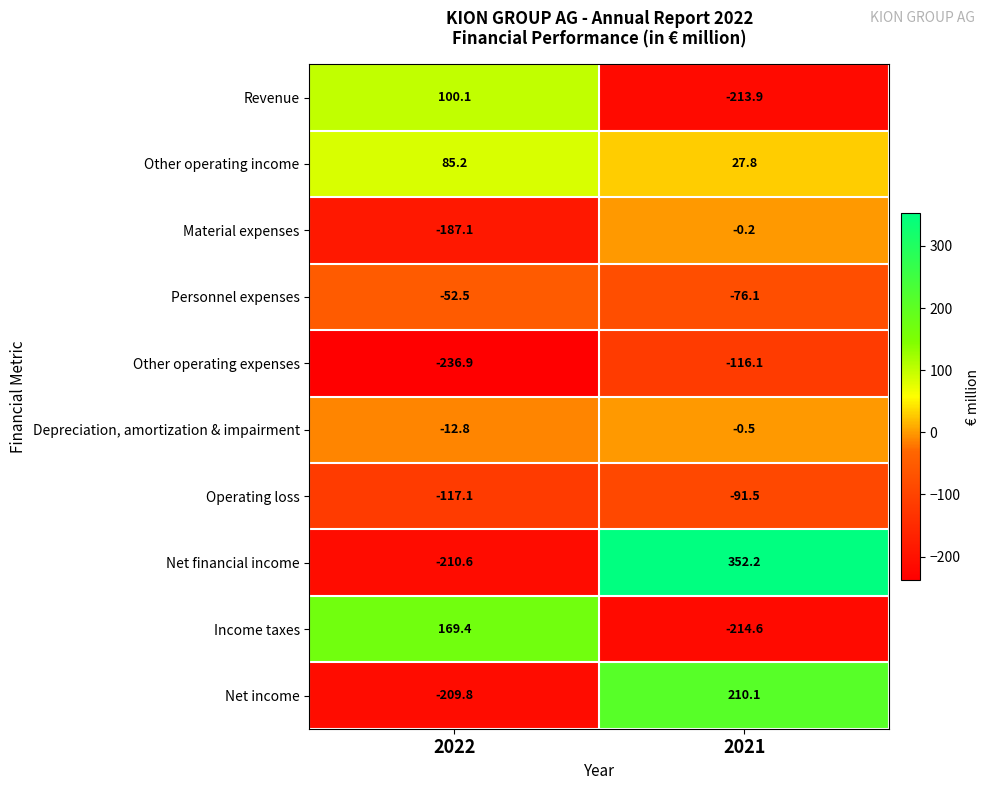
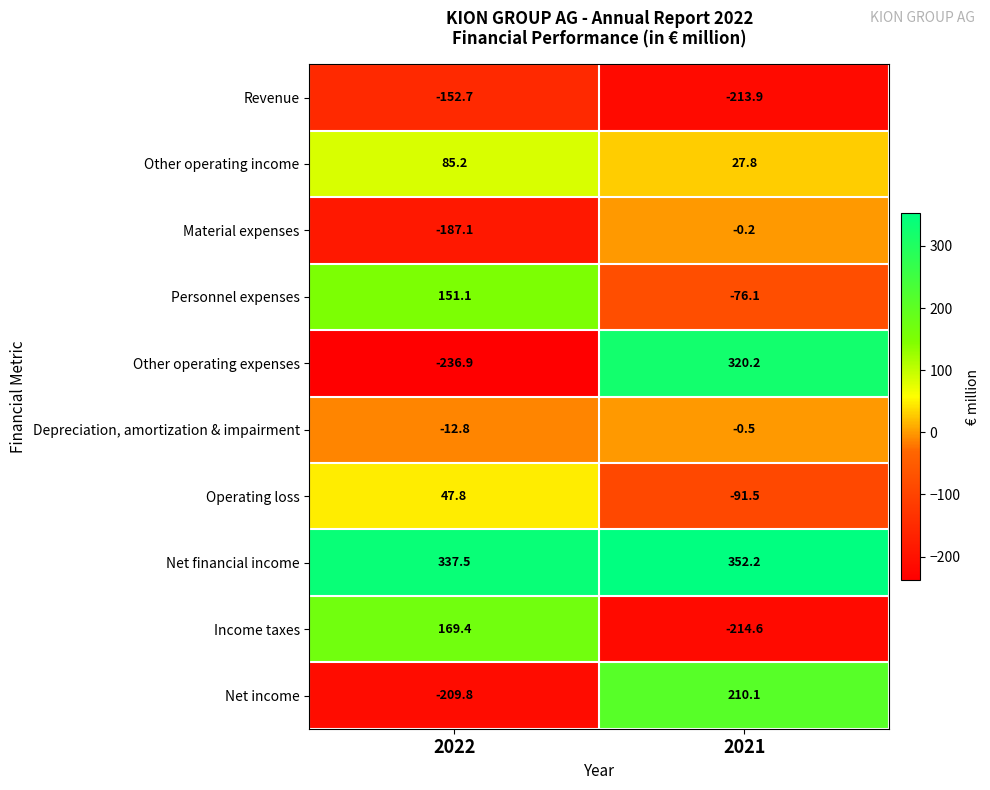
  {
    "Revenue": {
-     "2022": 100.1,
+     "2022": -152.7,
      "2021": -213.9
    },
    "Other operating income": {
      "2022": 85.2,
      "2021": 27.8
    },
    "Material expenses": {
      "2022": -187.1,
      "2021": -0.2
    },
    "Personnel expenses": {
-     "2022": -52.5,
+     "2022": 151.1,
      "2021": -76.1
    },
    "Other operating expenses": {
      "2022": -236.9,
-     "2021": -116.1
+     "2021": 320.2
    },
    "Depreciation, amortization & impairment": {
      "2022": -12.8,
      "2021": -0.5
    },
    "Operating loss": {
-     "2022": -117.1,
+     "2022": 47.8,
      "2021": -91.5
    },
    "Net financial income": {
-     "2022": -210.6,
+     "2022": 337.5,
      "2021": 352.2
    },
    "Income taxes": {
      "2022": 169.4,
      "2021": -214.6
    },
    "Net income": {
      "2022": -209.8,
      "2021": 210.1
    }
  }
